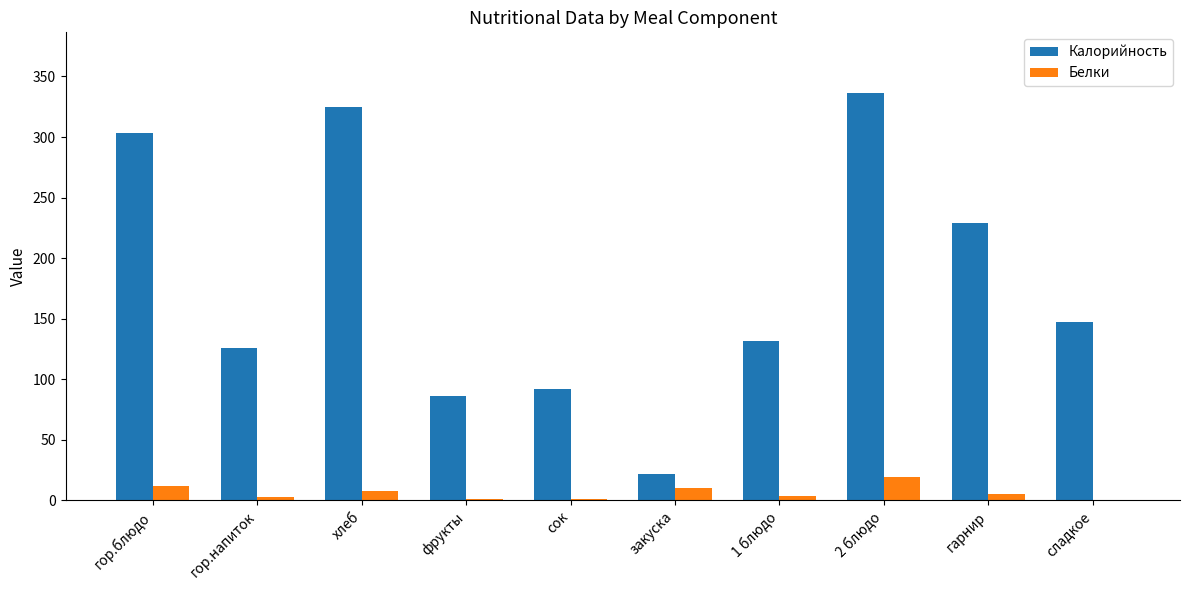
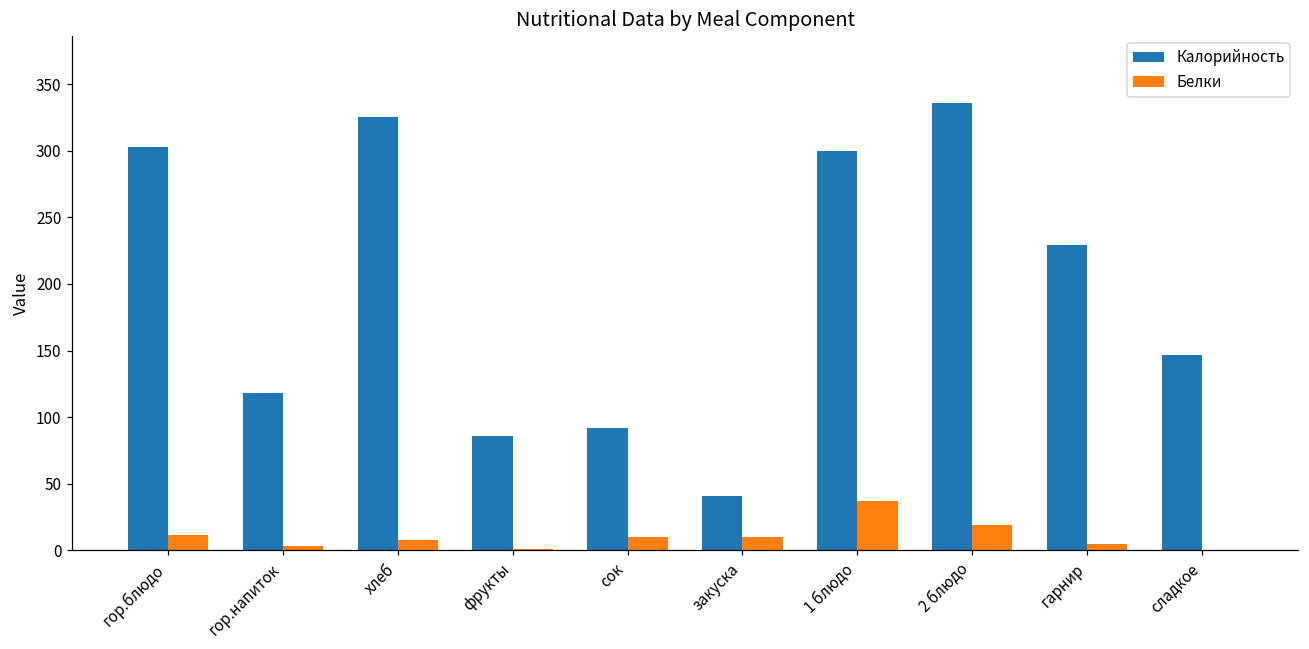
  {
    "Калорийность": {
      "гор.блюдо": 303,
-     "гор.напиток": 126,
+     "гор.напиток": 118,
      "хлеб": 325,
      "фрукты": 86,
      "сок": 92,
-     "закуска": 22,
-     "1 блюдо": 132,
+     "закуска": 41,
+     "1 блюдо": 300,
      "2 блюдо": 336,
      "гарнир": 229,
      "сладкое": 147
    },
    "Белки": {
      "гор.блюдо": 12,
      "гор.напиток": 3,
      "хлеб": 8,
-     "сок": 1,
+     "сок": 10,
      "закуска": 10,
-     "1 блюдо": 4,
+     "1 блюдо": 37,
      "2 блюдо": 19,
      "гарнир": 5,
      "сладкое": 0
    }
  }
